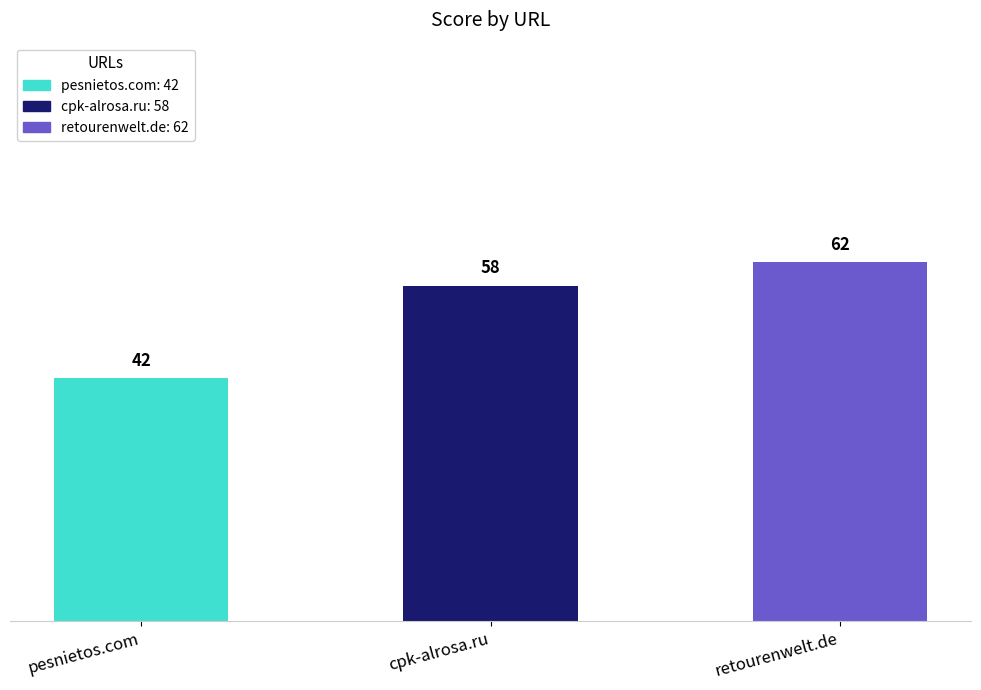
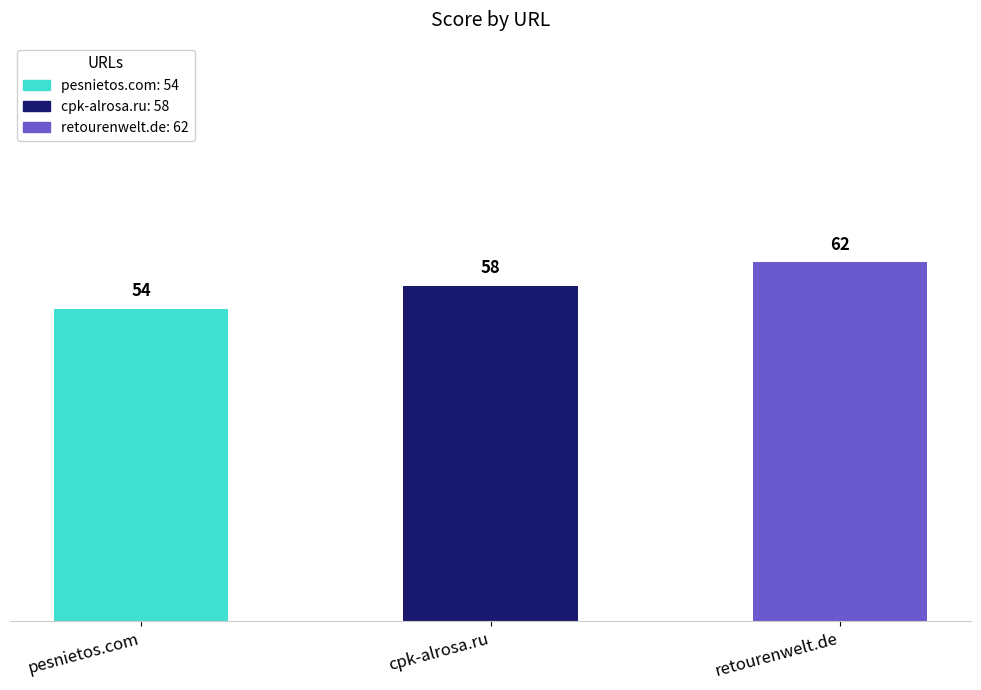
  {
-   "pesnietos.com": 42,
+   "pesnietos.com": 54,
    "cpk-alrosa.ru": 58,
    "retourenwelt.de": 62
  }
